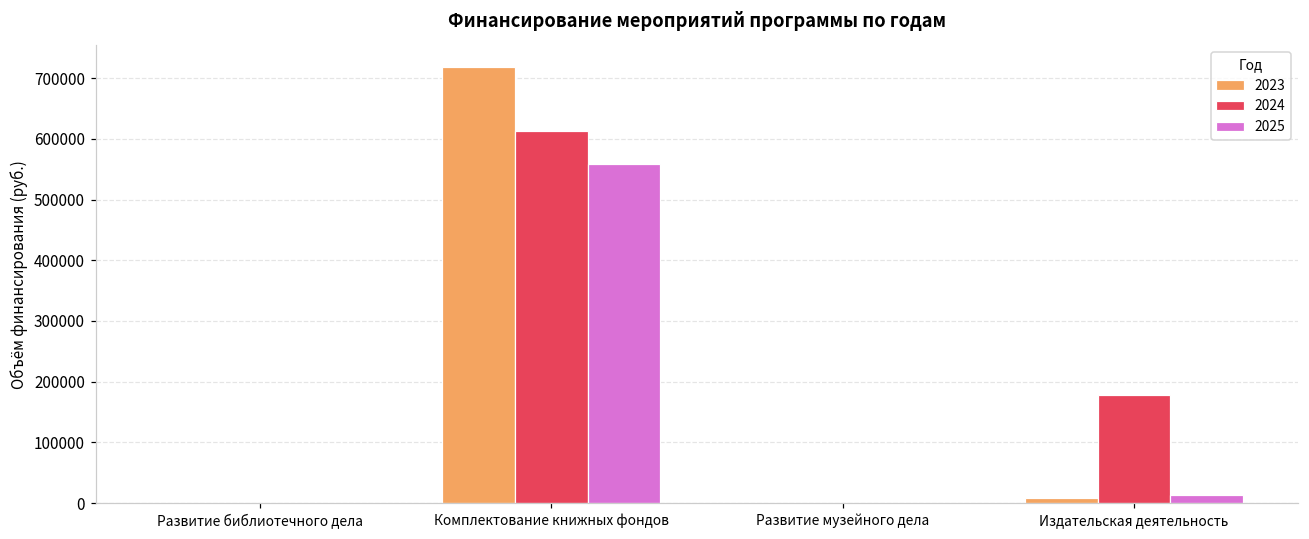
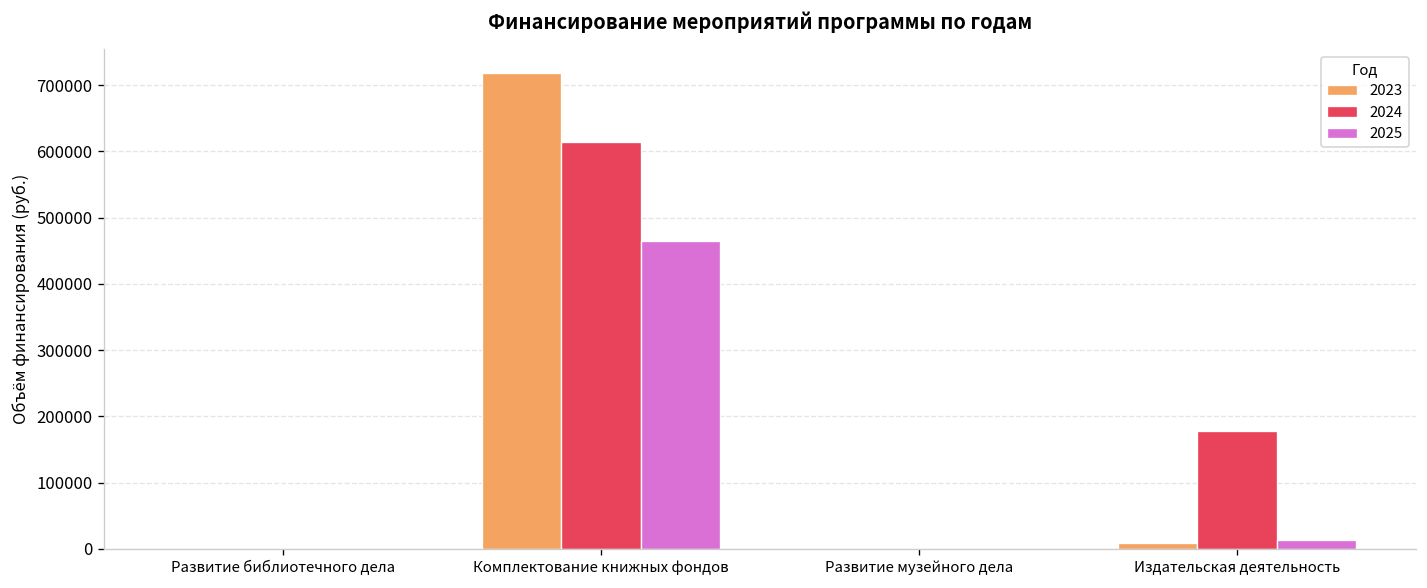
  {
    "2023": {
      "Развитие библиотечного дела": 0,
      "Комплектование книжных фондов": 720000,
      "Развитие музейного дела": 0,
      "Издательская деятельность": 10000
    },
    "2024": {
      "Развитие библиотечного дела": 0,
      "Комплектование книжных фондов": 610000,
      "Развитие музейного дела": 0,
      "Издательская деятельность": 180000
    },
    "2025": {
      "Развитие библиотечного дела": 0,
-     "Комплектование книжных фондов": 560000,
+     "Комплектование книжных фондов": 460000,
      "Развитие музейного дела": 0,
      "Издательская деятельность": 10000
    }
  }
